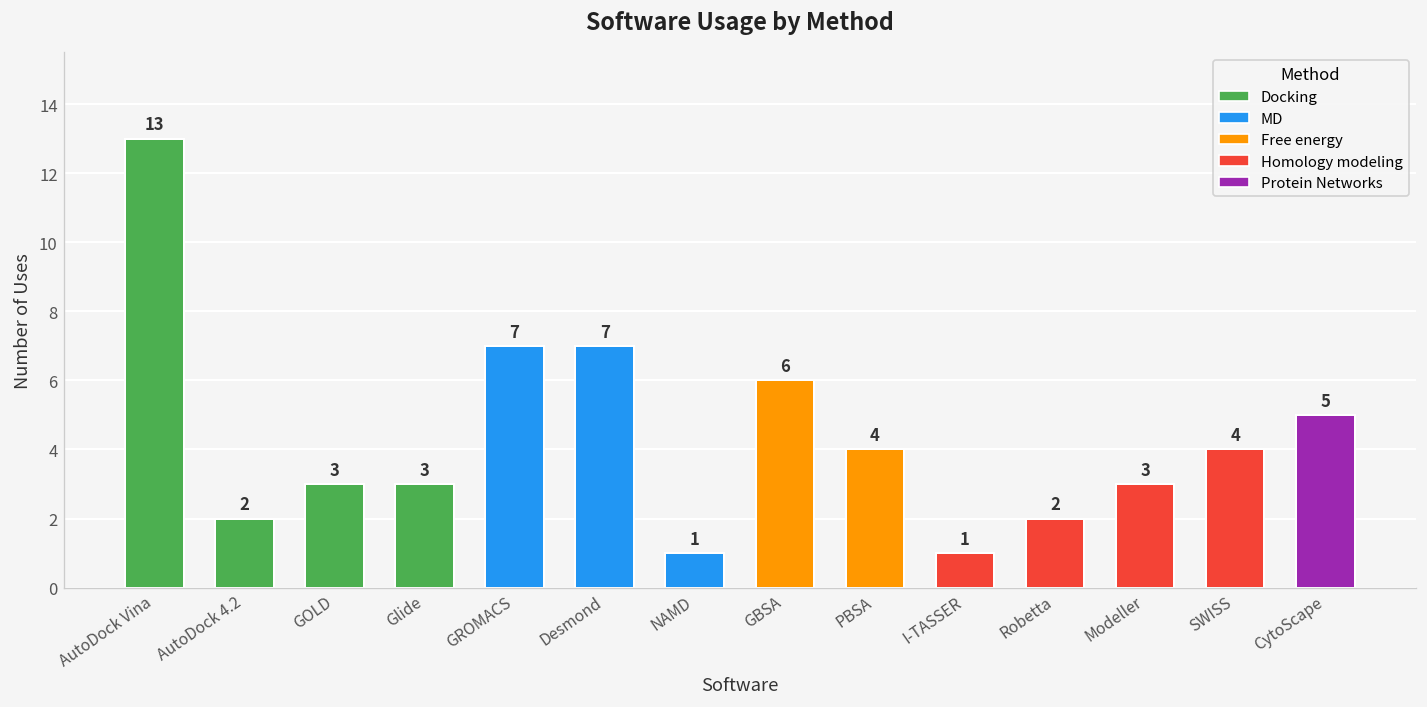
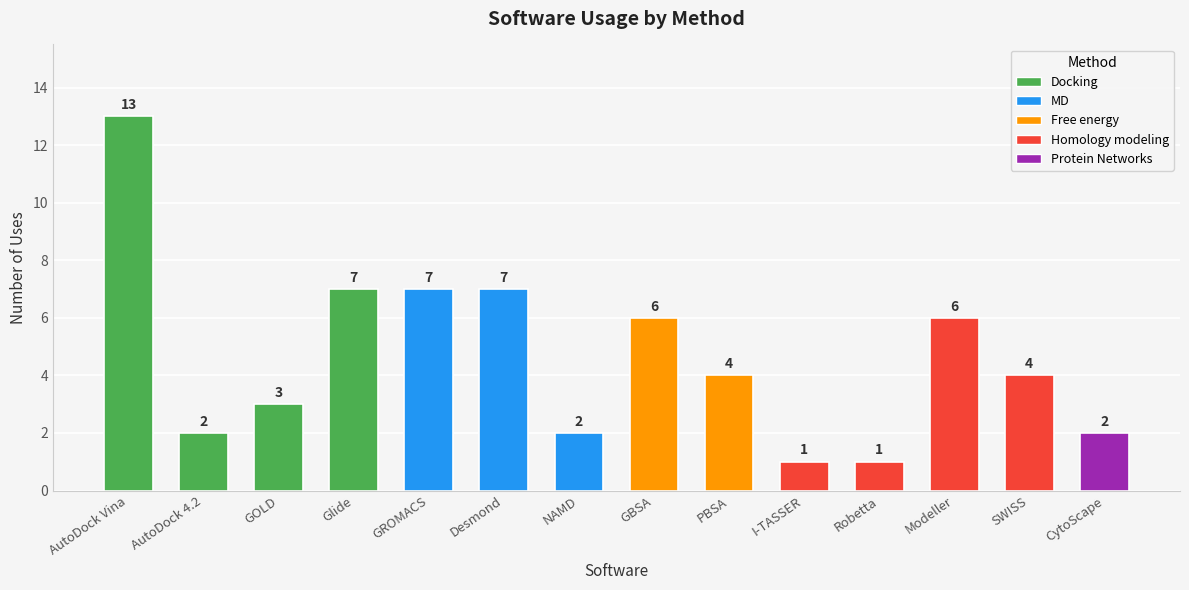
  {
    "AutoDock Vina": 13,
    "AutoDock 4.2": 2,
    "GOLD": 3,
-   "Glide": 3,
+   "Glide": 7,
    "GROMACS": 7,
    "Desmond": 7,
-   "NAMD": 1,
+   "NAMD": 2,
    "GBSA": 6,
    "PBSA": 4,
    "I-TASSER": 1,
-   "Robetta": 2,
-   "Modeller": 3,
+   "Robetta": 1,
+   "Modeller": 6,
    "SWISS": 4,
-   "CytoScape": 5
+   "CytoScape": 2
  }
